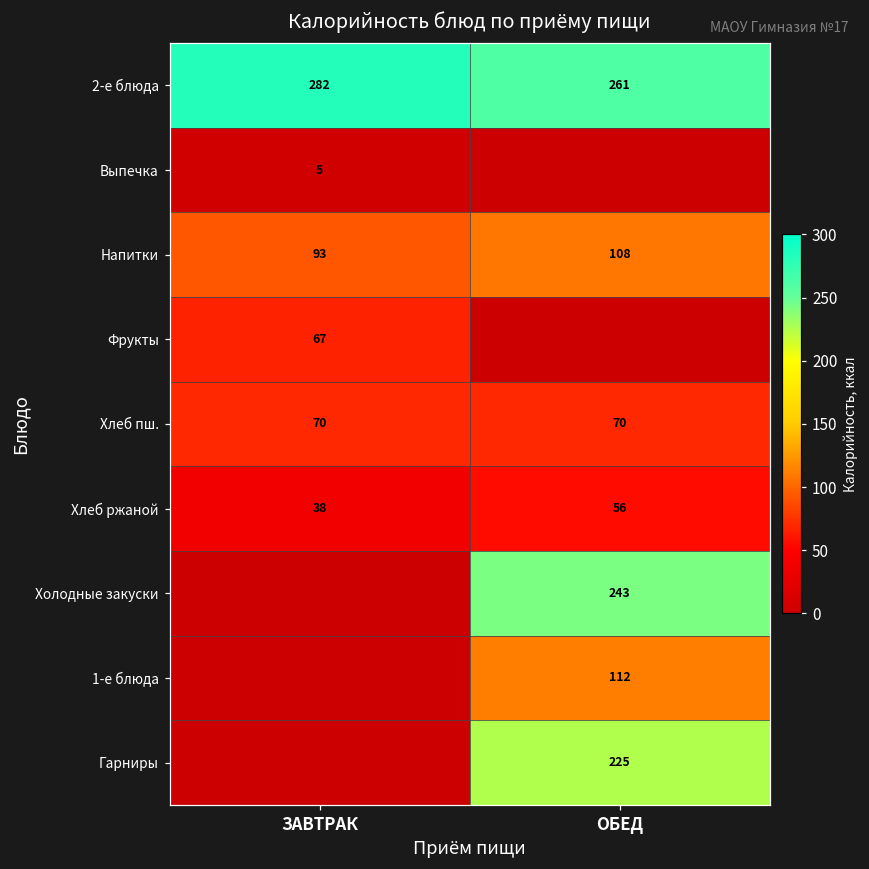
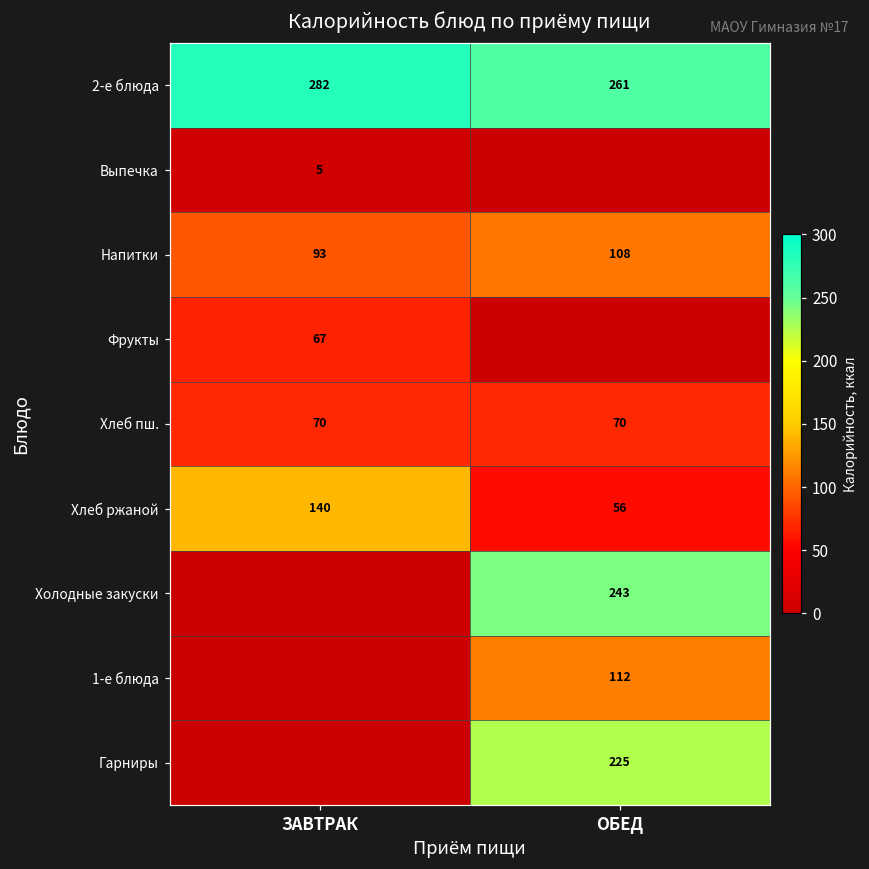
  {
    "2-е блюда": {
      "ЗАВТРАК": 282,
      "ОБЕД": 261
    },
    "Выпечка": {
      "ЗАВТРАК": 5
    },
    "Напитки": {
      "ЗАВТРАК": 93,
      "ОБЕД": 108
    },
    "Фрукты": {
      "ЗАВТРАК": 67
    },
    "Хлеб пш.": {
      "ЗАВТРАК": 70,
      "ОБЕД": 70
    },
    "Хлеб ржаной": {
-     "ЗАВТРАК": 38,
+     "ЗАВТРАК": 140,
      "ОБЕД": 56
    },
    "Холодные закуски": {
      "ОБЕД": 243
    },
    "1-е блюда": {
      "ОБЕД": 112
    },
    "Гарниры": {
      "ОБЕД": 225
    }
  }
